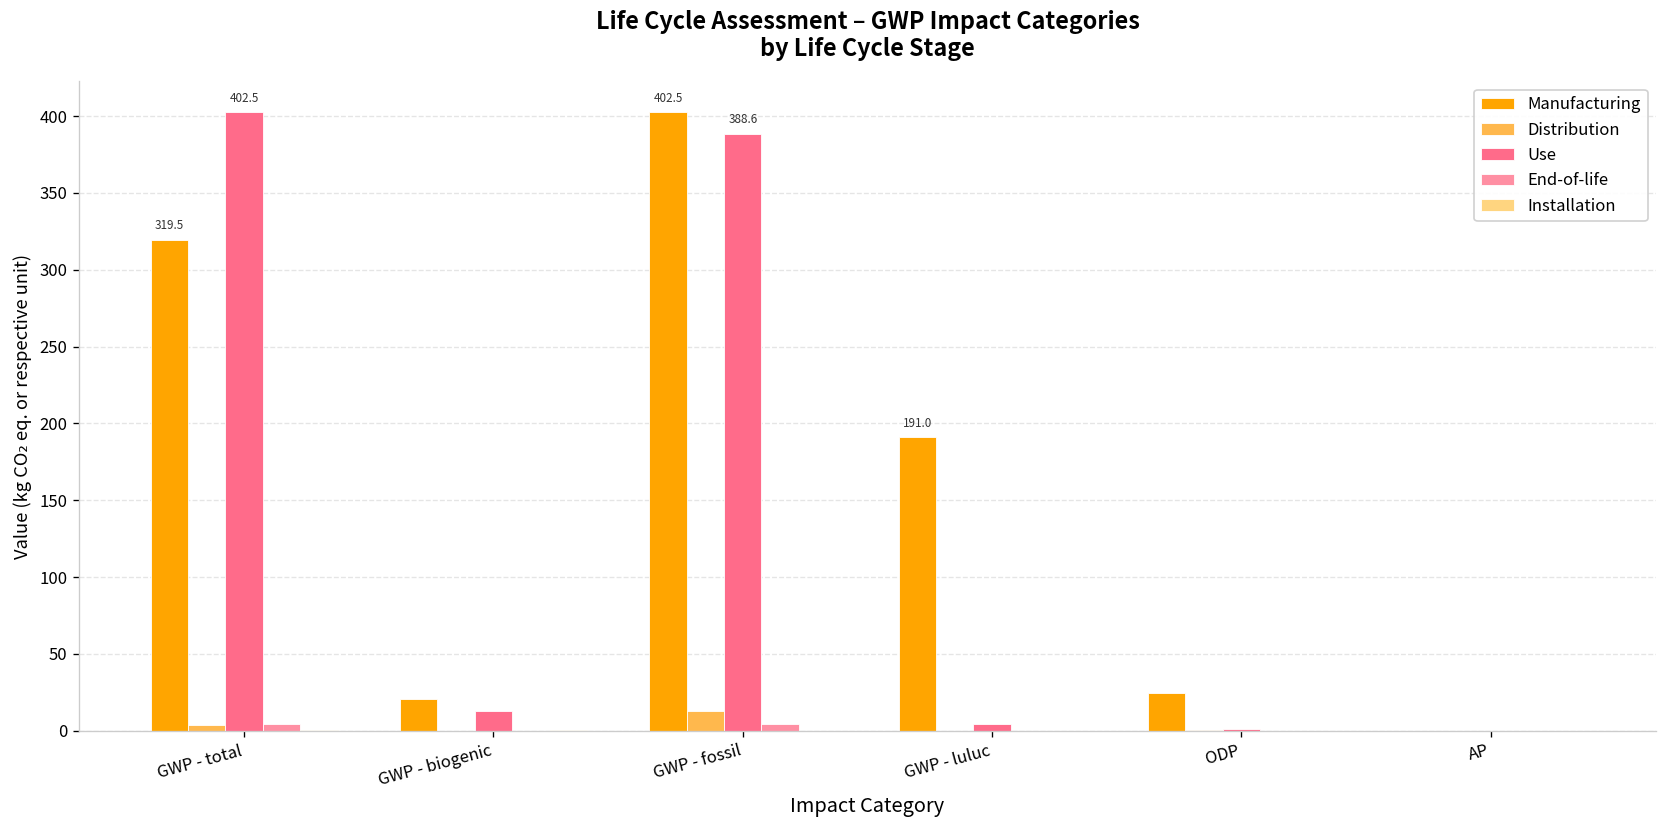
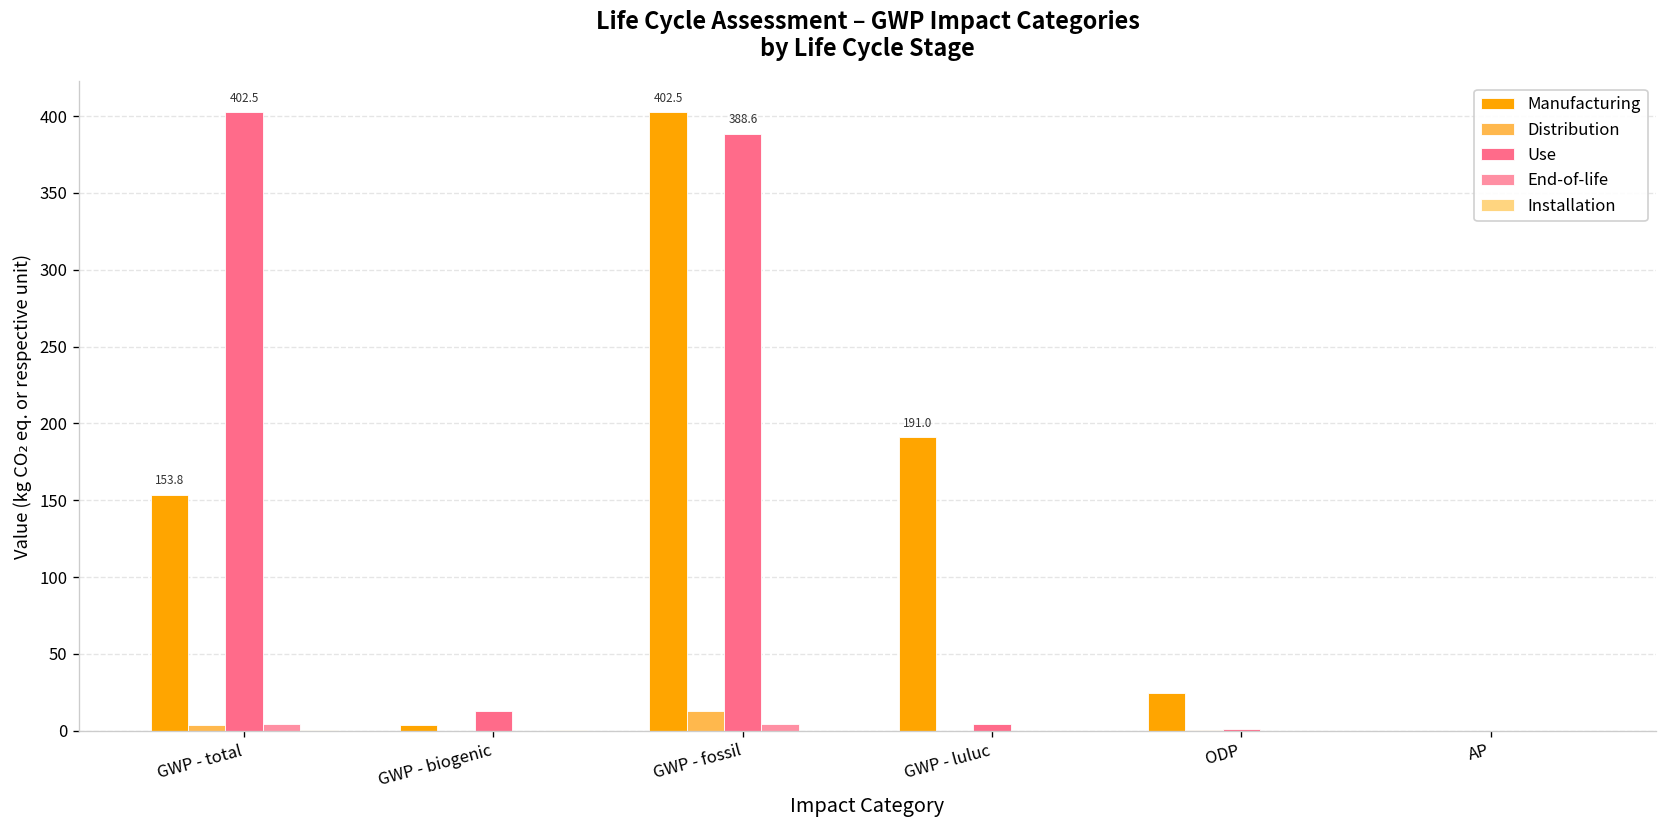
  {
    "Manufacturing": {
-     "GWP - total": 319.5,
-     "GWP - biogenic": 20,
+     "GWP - total": 153.8,
+     "GWP - biogenic": 4,
      "GWP - fossil": 402.5,
      "GWP - luluc": 191.0
    }
  }
